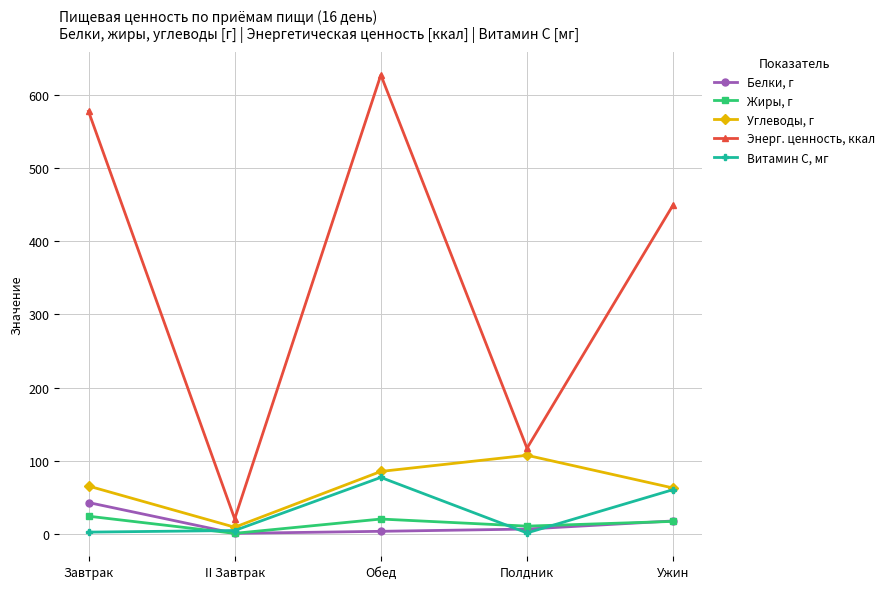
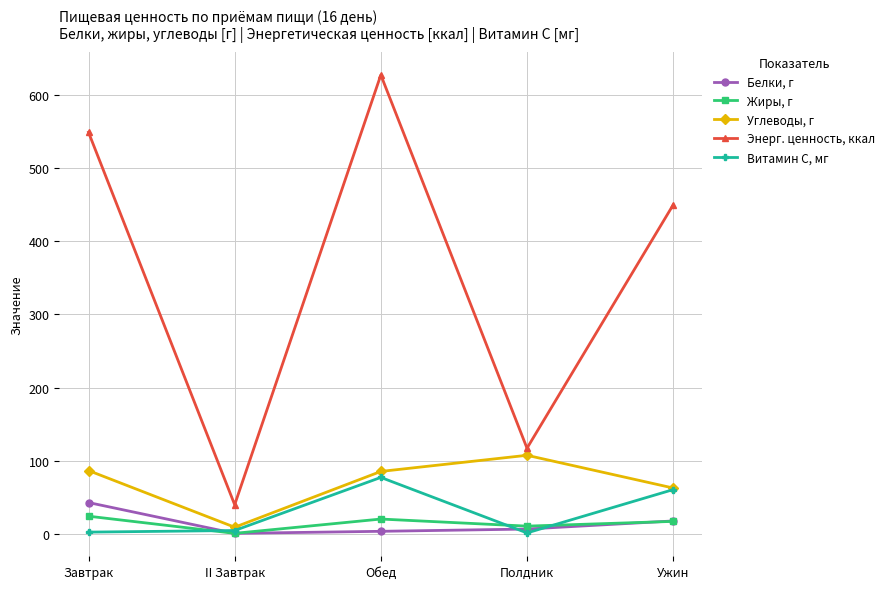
  {
    "Белки, г": {
      "Завтрак": 40,
      "Обед": 0,
      "Полдник": 10
    },
    "Углеводы, г": {
-     "Завтрак": 70,
+     "Завтрак": 90,
      "II Завтрак": 10,
      "Обед": 90,
      "Полдник": 110
    },
    "Энерг. ценность, ккал": {
-     "Завтрак": 580,
-     "II Завтрак": 20,
+     "Завтрак": 550,
+     "II Завтрак": 40,
      "Обед": 630,
      "Полдник": 120,
      "Ужин": 450
    }
  }
